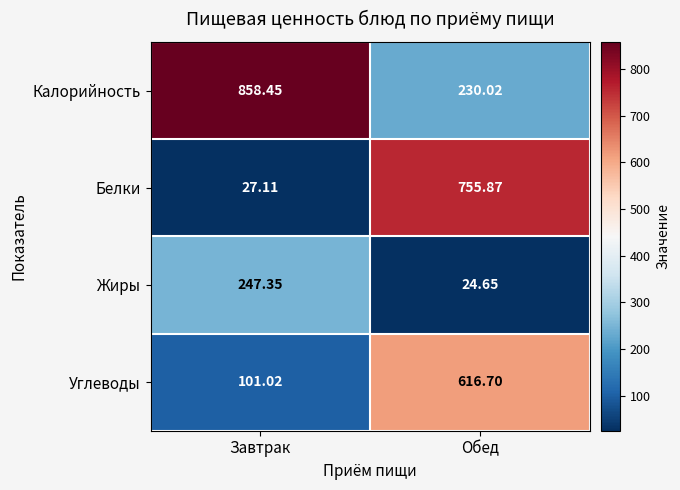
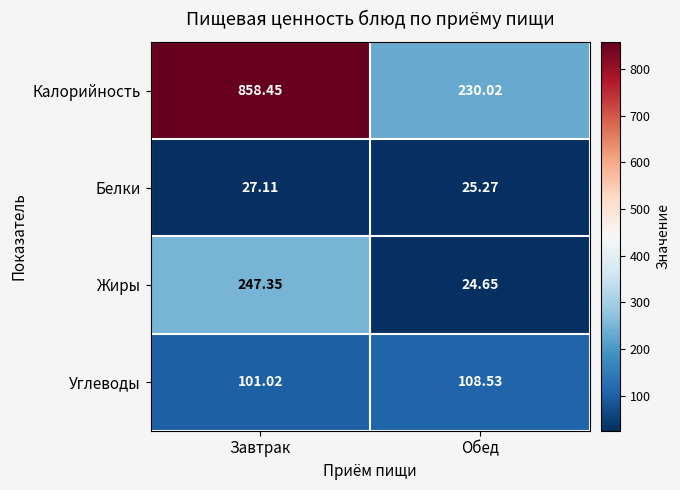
  {
    "Калорийность": {
      "Завтрак": 858.45,
      "Обед": 230.02
    },
    "Белки": {
      "Завтрак": 27.11,
-     "Обед": 755.87
+     "Обед": 25.27
    },
    "Жиры": {
      "Завтрак": 247.35,
      "Обед": 24.65
    },
    "Углеводы": {
      "Завтрак": 101.02,
-     "Обед": 616.70
+     "Обед": 108.53
    }
  }
